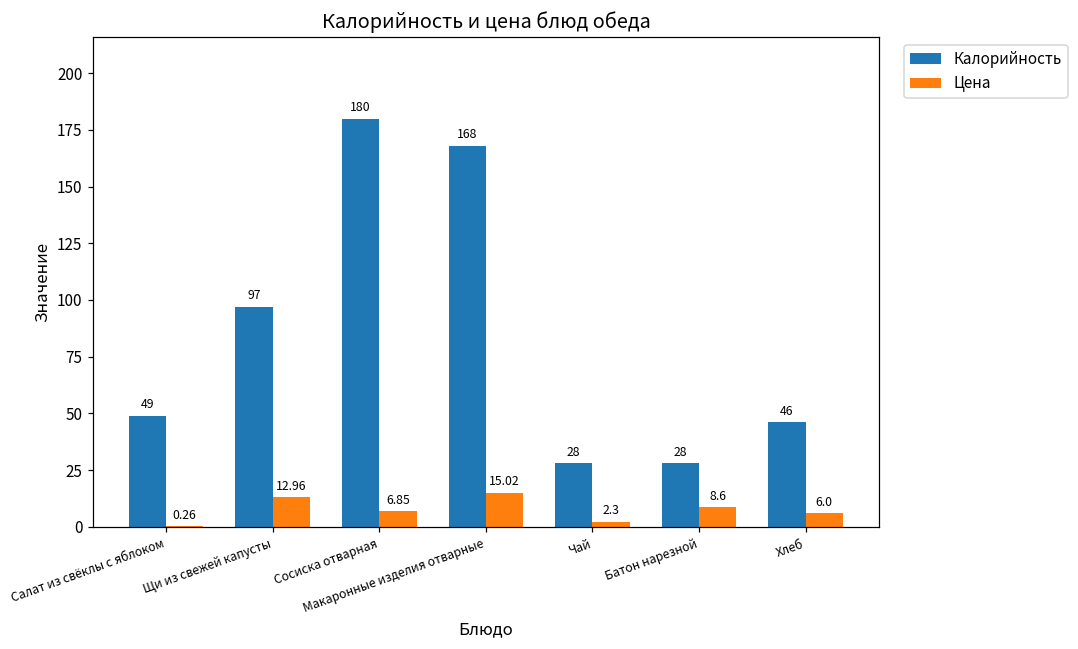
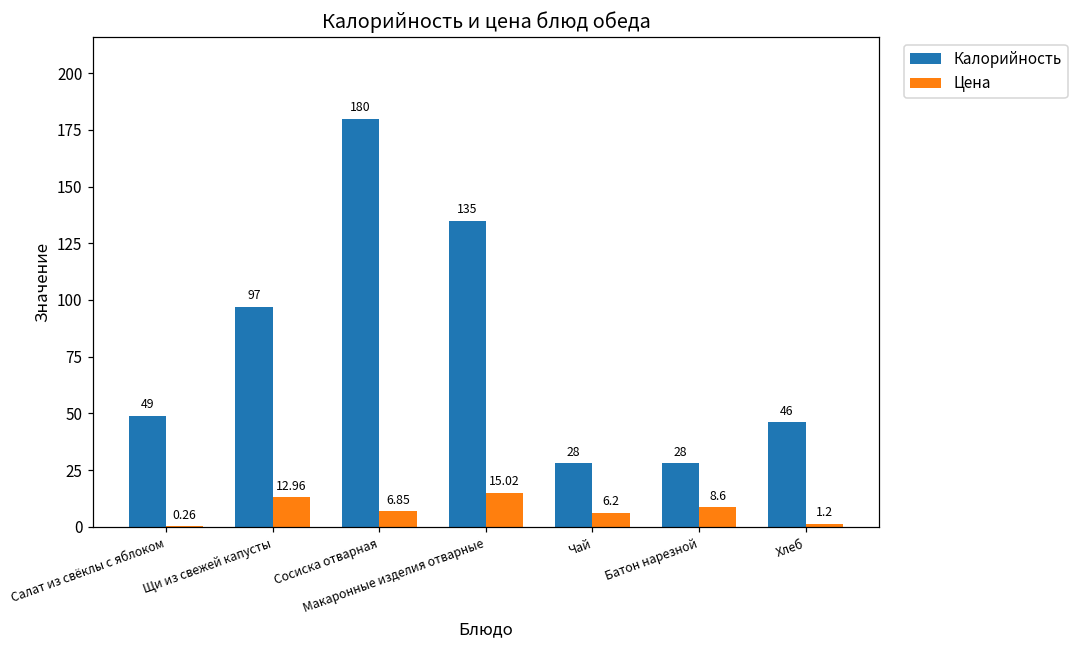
  {
    "Калорийность": {
      "Салат из свёклы с яблоком": 49,
      "Щи из свежей капусты": 97,
      "Сосиска отварная": 180,
-     "Макаронные изделия отварные": 168,
+     "Макаронные изделия отварные": 135,
      "Чай": 28,
      "Батон нарезной": 28,
      "Хлеб": 46
    },
    "Цена": {
      "Салат из свёклы с яблоком": 0.26,
      "Щи из свежей капусты": 12.96,
      "Сосиска отварная": 6.85,
      "Макаронные изделия отварные": 15.02,
-     "Чай": 2.3,
+     "Чай": 6.2,
      "Батон нарезной": 8.6,
-     "Хлеб": 6.0
+     "Хлеб": 1.2
    }
  }
